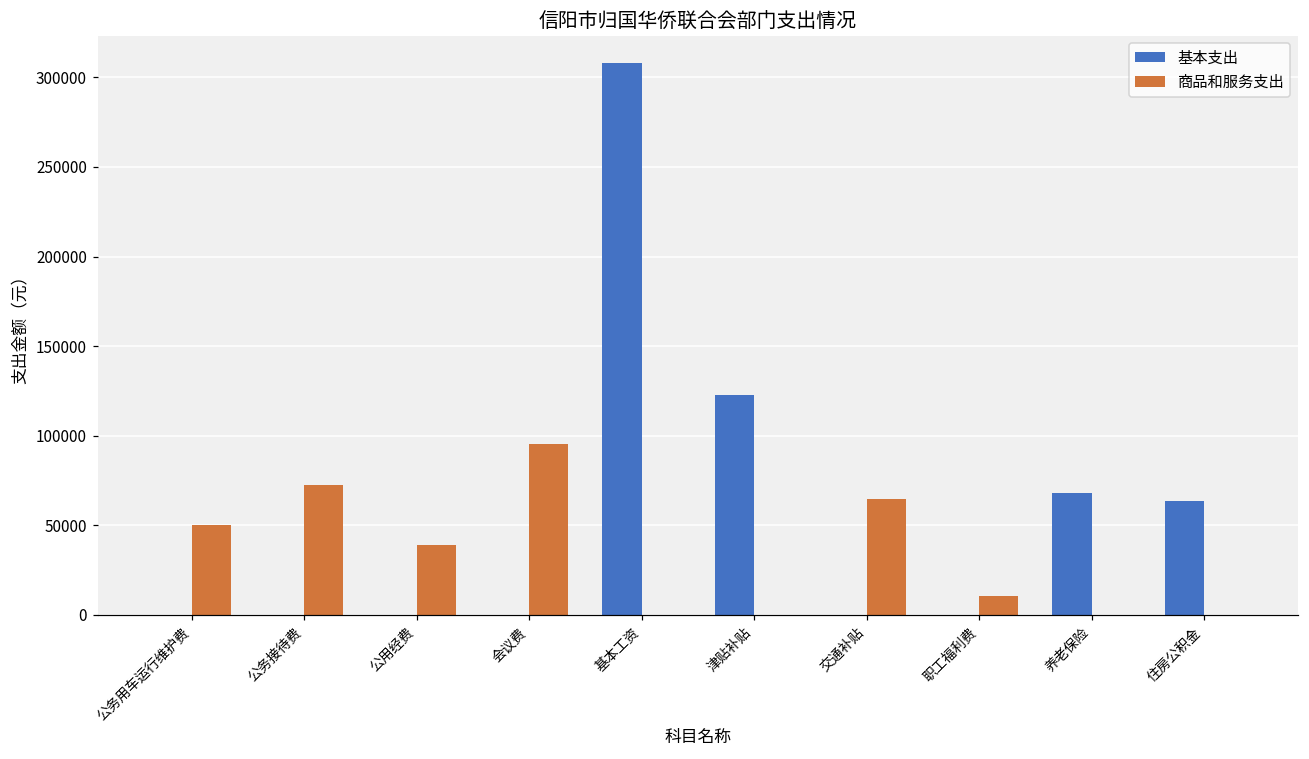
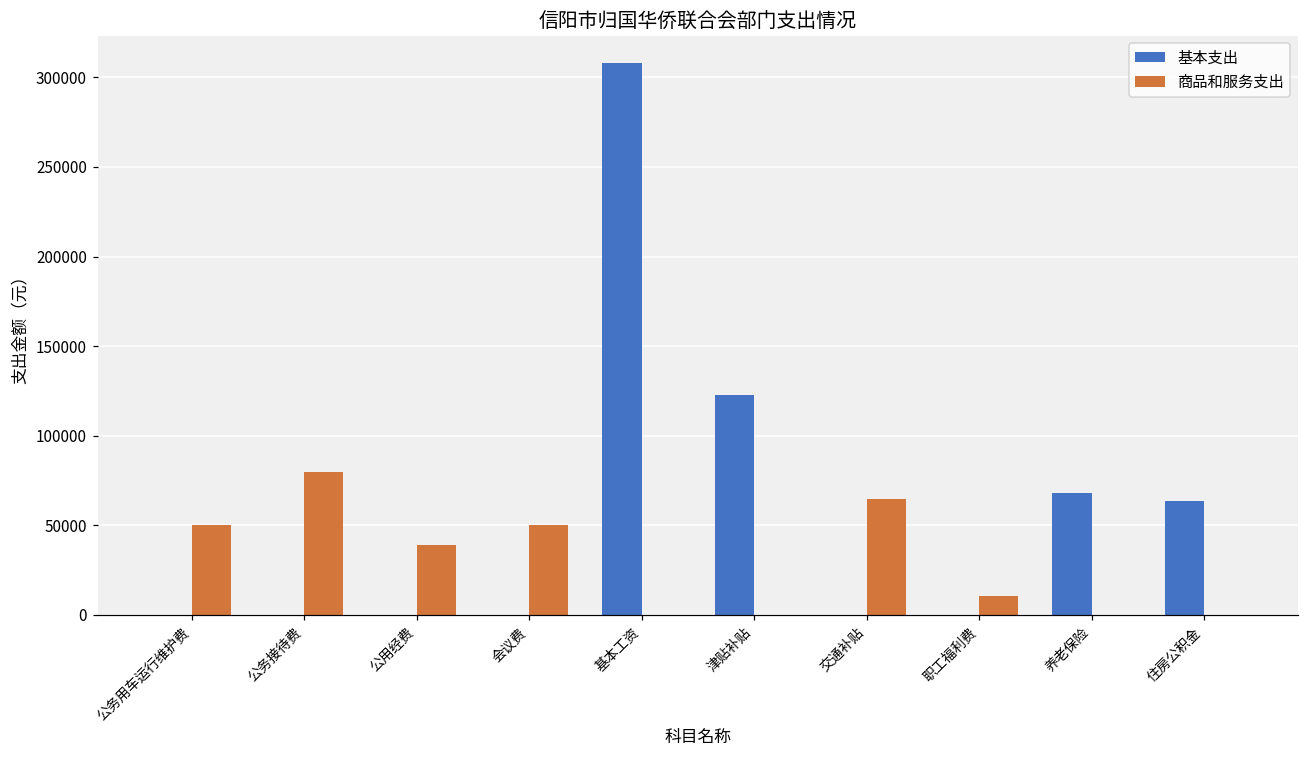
  {
    "基本支出": {
      "公务用车运行维护费": 0,
      "公务接待费": 0,
      "公用经费": 0,
      "会议费": 0,
      "基本工资": 308000,
      "津贴补贴": 122000,
      "交通补贴": 0,
      "职工福利费": 0,
      "养老保险": 68000,
      "住房公积金": 64000
    },
    "商品和服务支出": {
      "公务用车运行维护费": 50000,
-     "公务接待费": 73000,
+     "公务接待费": 80000,
      "公用经费": 39000,
-     "会议费": 95000,
+     "会议费": 50000,
      "基本工资": 0,
      "津贴补贴": 0,
      "交通补贴": 65000,
      "职工福利费": 11000,
      "养老保险": 0,
      "住房公积金": 0
    }
  }
